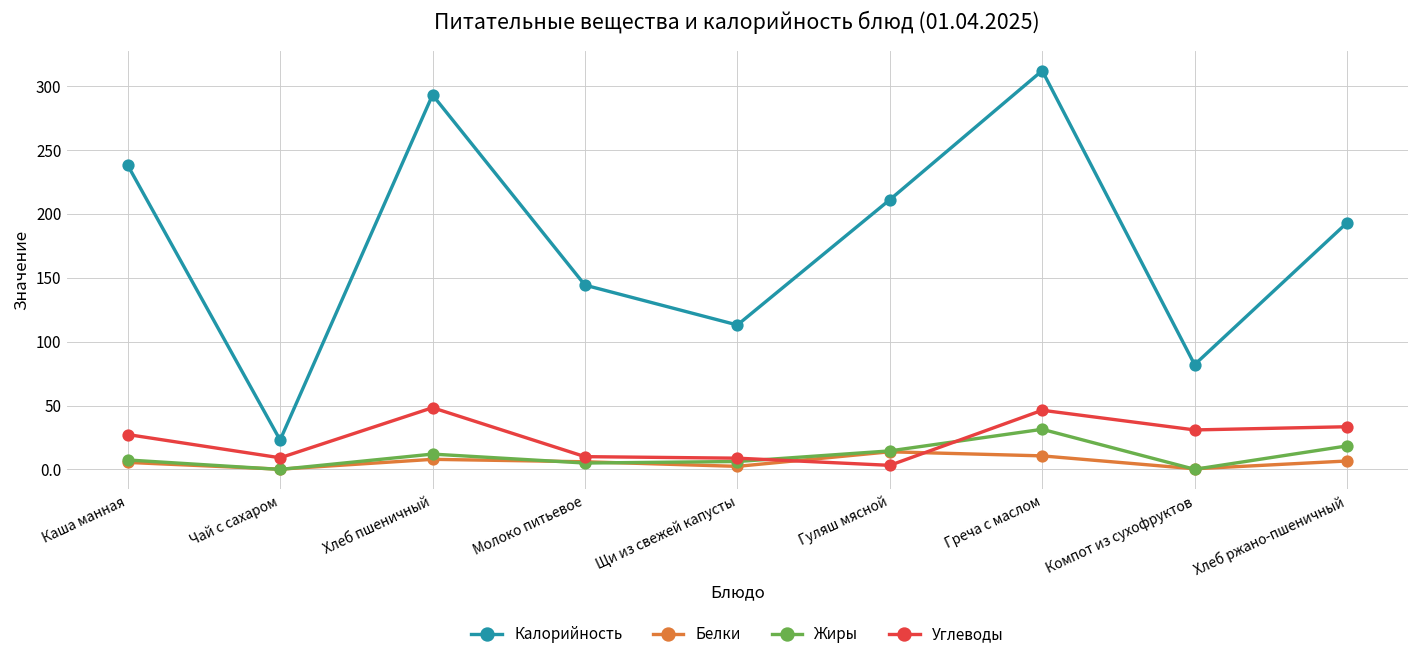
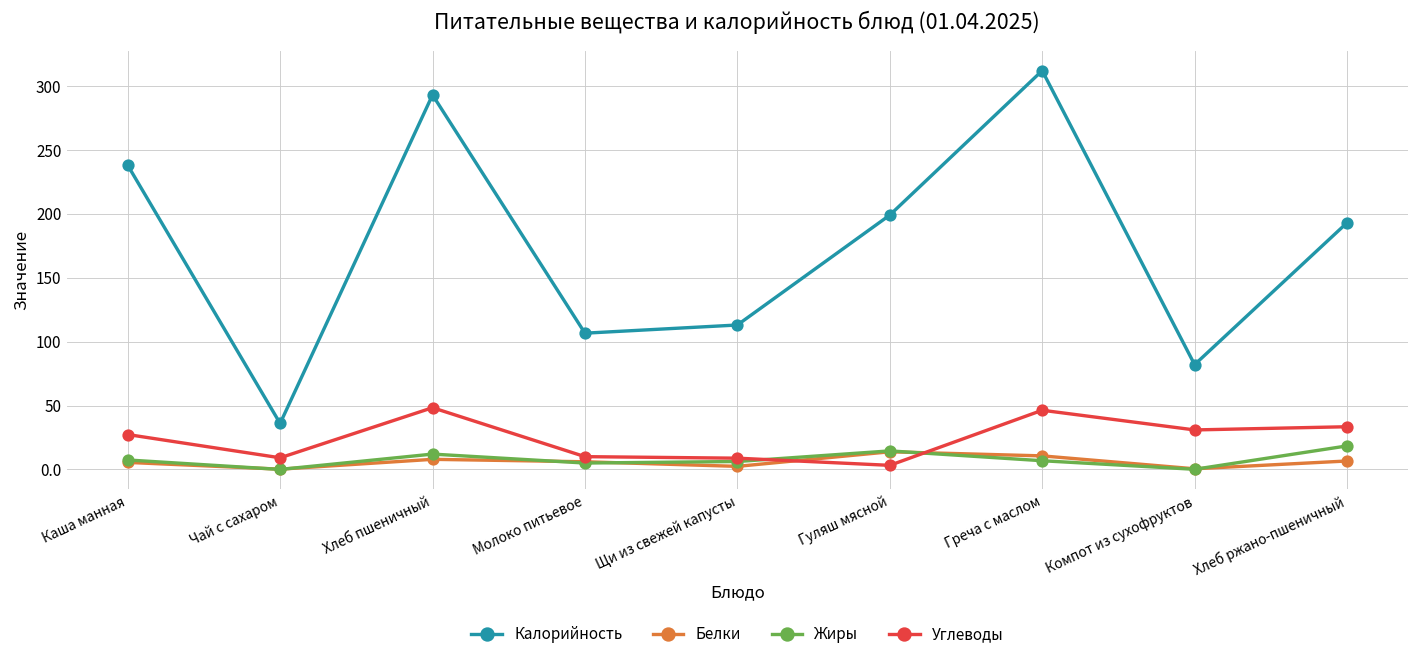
  {
    "Калорийность": {
      "Каша манная": 238,
-     "Чай с сахаром": 23,
+     "Чай с сахаром": 36,
      "Хлеб пшеничный": 293,
-     "Молоко питьевое": 144,
+     "Молоко питьевое": 107,
      "Щи из свежей капусты": 113,
-     "Гуляш мясной": 211,
+     "Гуляш мясной": 199,
      "Греча с маслом": 312,
      "Компот из сухофруктов": 82,
      "Хлеб ржано-пшеничный": 193
    },
    "Жиры": {
      "Хлеб пшеничный": 12,
      "Щи из свежей капусты": 6,
-     "Греча с маслом": 31,
+     "Греча с маслом": 7,
      "Хлеб ржано-пшеничный": 18
    }
  }
